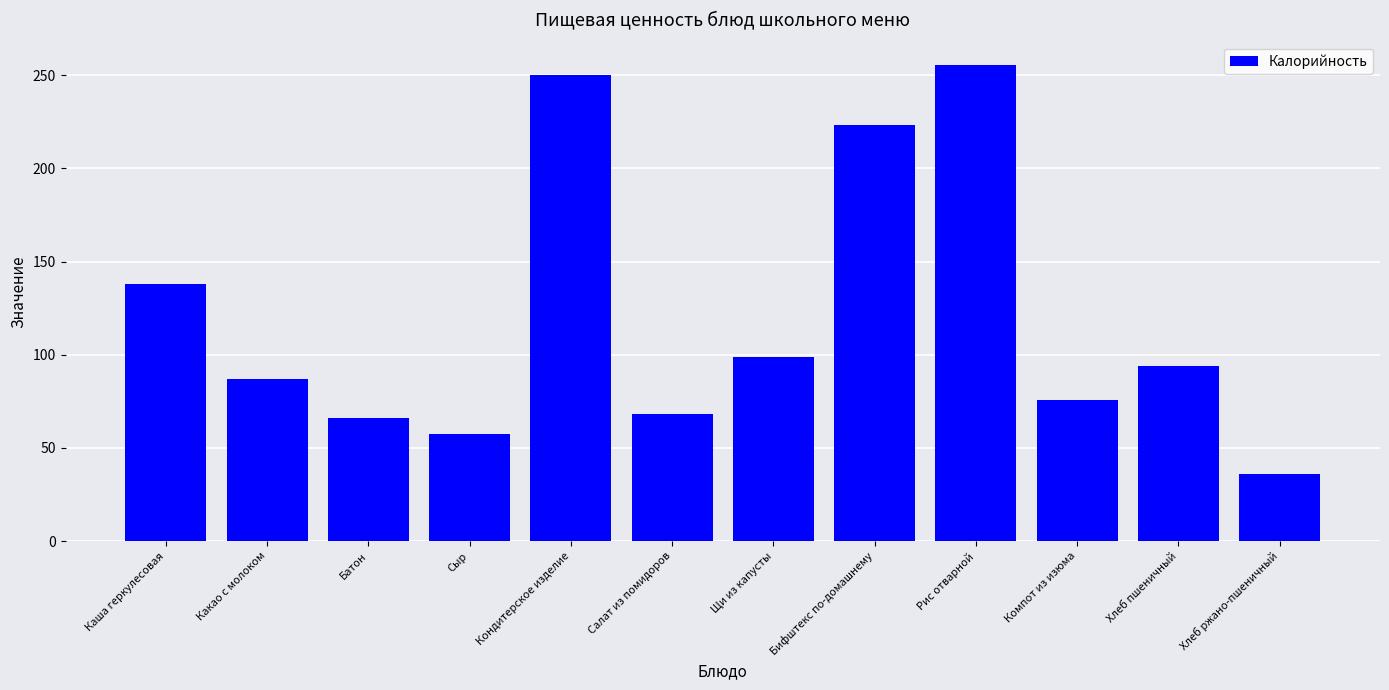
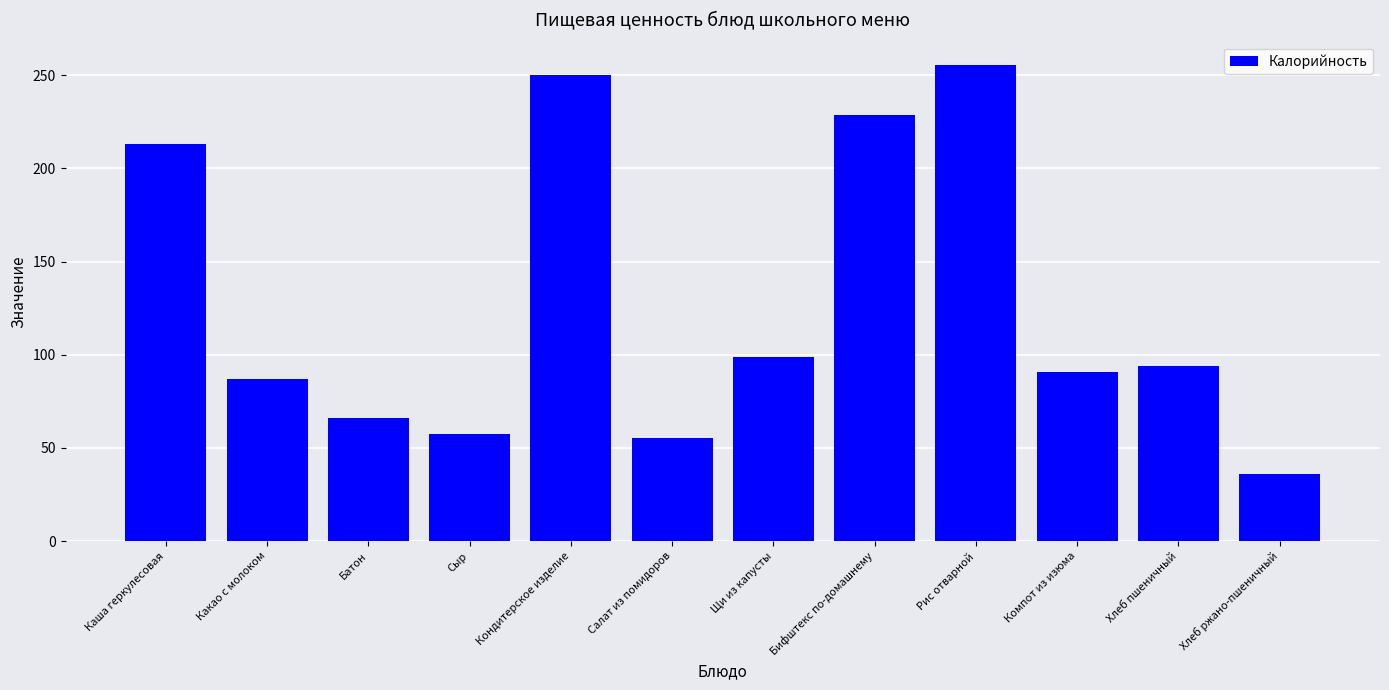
  {
-   "Каша геркулесовая": 138,
+   "Каша геркулесовая": 213,
    "Какао с молоком": 87,
    "Батон": 66,
    "Сыр": 57,
    "Кондитерское изделие": 250,
-   "Салат из помидоров": 68,
+   "Салат из помидоров": 55,
    "Щи из капусты": 99,
-   "Бифштекс по-домашнему": 223,
+   "Бифштекс по-домашнему": 228,
    "Рис отварной": 255,
-   "Компот из изюма": 76,
+   "Компот из изюма": 91,
    "Хлеб пшеничный": 94,
    "Хлеб ржано-пшеничный": 36
  }
